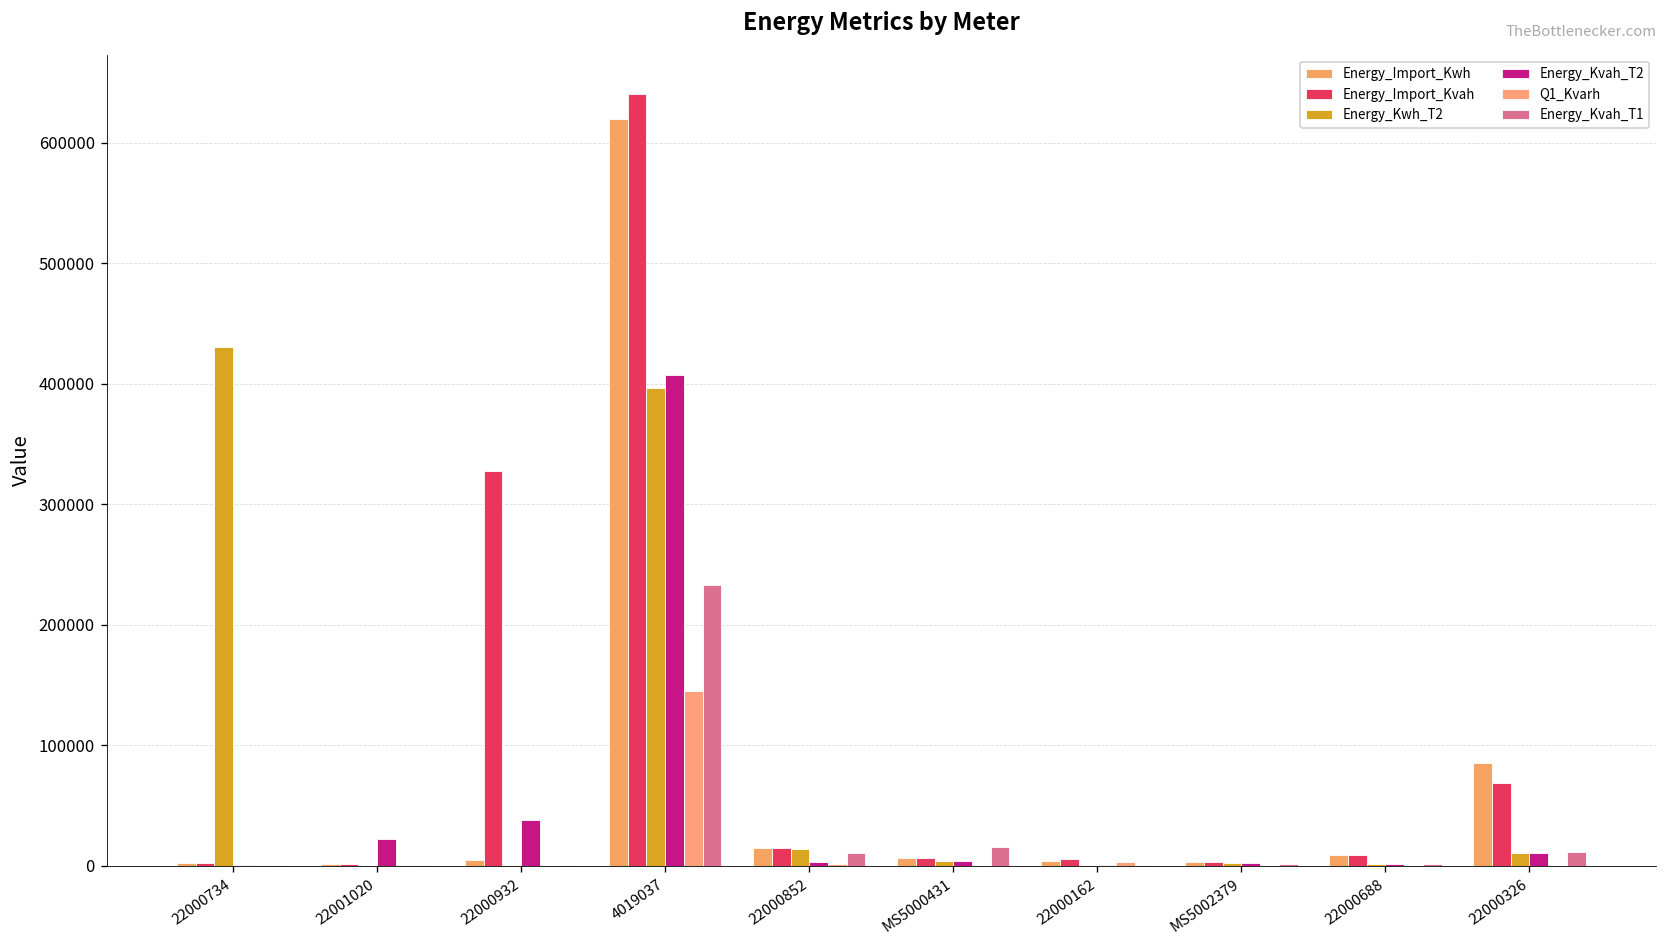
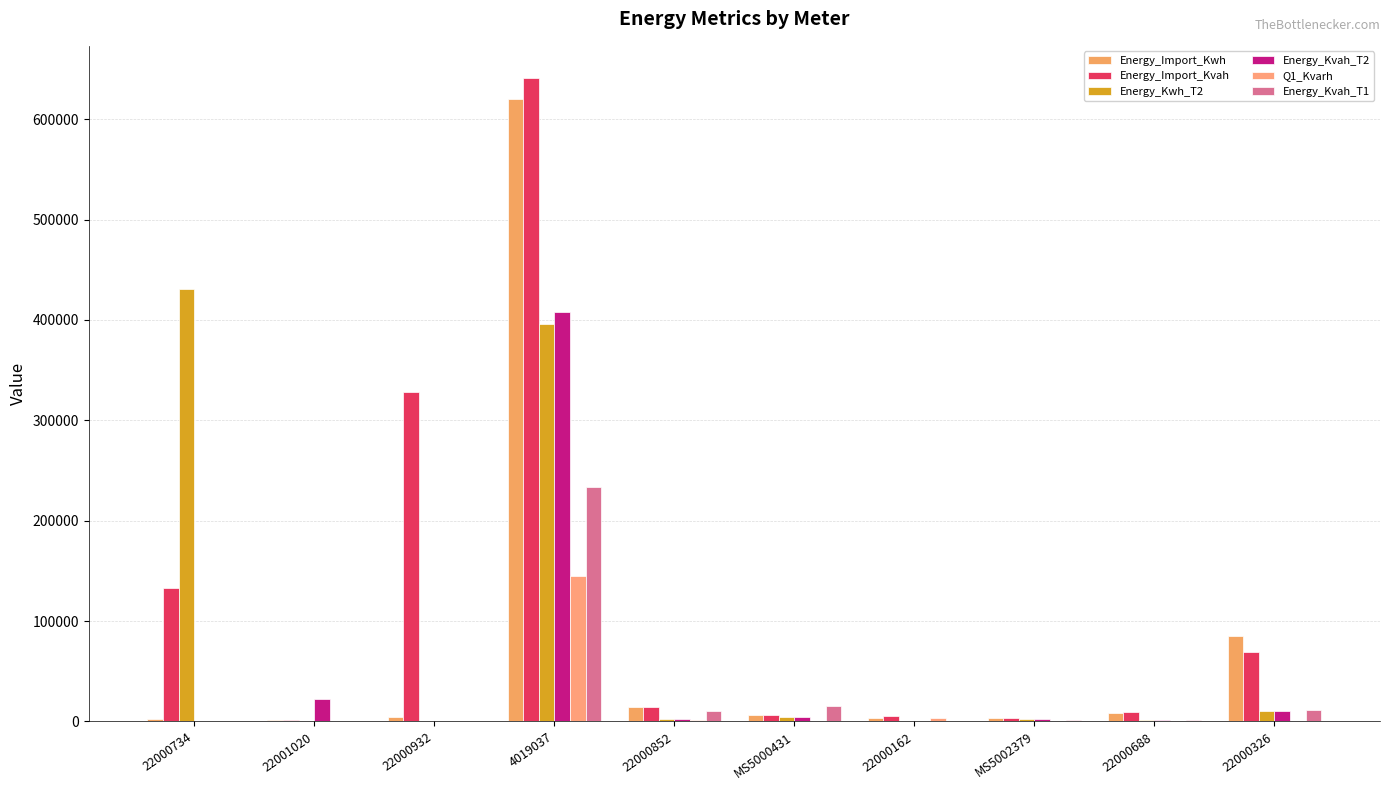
  {
    "Energy_Import_Kvah": {
-     "22000734": 3000,
+     "22000734": 133000,
      "22000932": 328000,
      "4019037": 641000,
      "22000852": 15000,
      "MS5000431": 6000,
      "22000162": 6000,
      "MS5002379": 3000,
      "22000688": 9000,
      "22000326": 69000
    },
    "Energy_Kwh_T2": {
      "22000734": 430000,
      "4019037": 396000,
-     "22000852": 14000,
+     "22000852": 3000,
      "MS5000431": 4000,
      "22000326": 11000
    },
    "Energy_Kvah_T2": {
      "22001020": 22000,
-     "22000932": 38000,
+     "22000932": 1000,
      "4019037": 408000,
      "22000852": 3000,
      "MS5000431": 4000,
      "22000326": 11000
    },
    "Energy_Kvah_T1": {
      "4019037": 233000,
      "22000852": 11000,
      "MS5000431": 15000,
      "22000326": 11000
    }
  }
